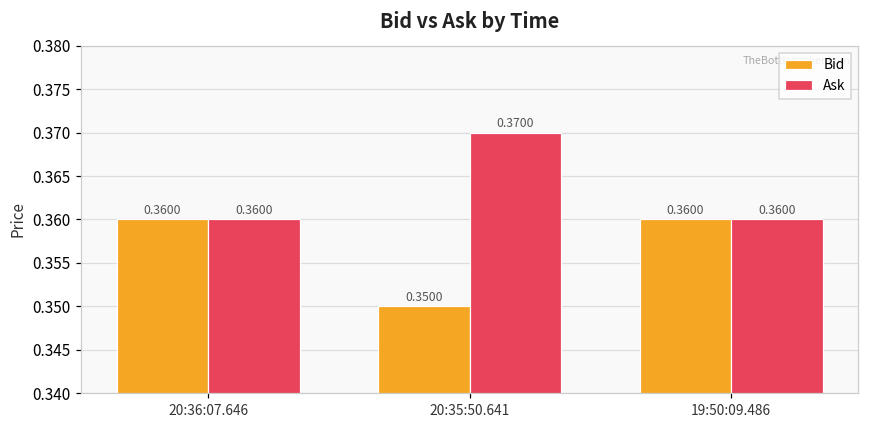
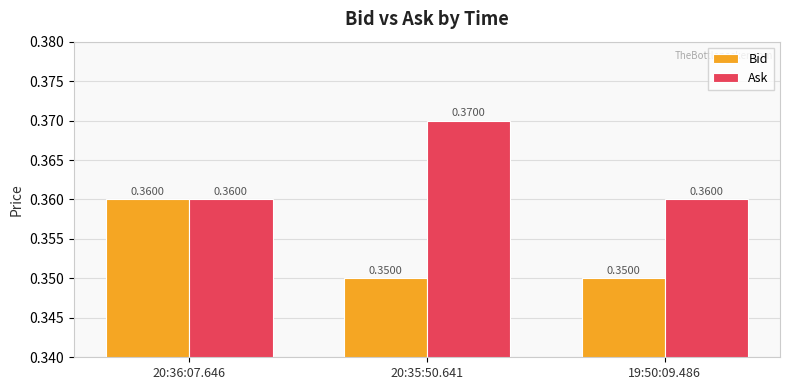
  {
    "Bid": {
      "20:36:07.646": 0.3600,
      "20:35:50.641": 0.3500,
-     "19:50:09.486": 0.3600
+     "19:50:09.486": 0.3500
    },
    "Ask": {
      "20:36:07.646": 0.3600,
      "20:35:50.641": 0.3700,
      "19:50:09.486": 0.3600
    }
  }
